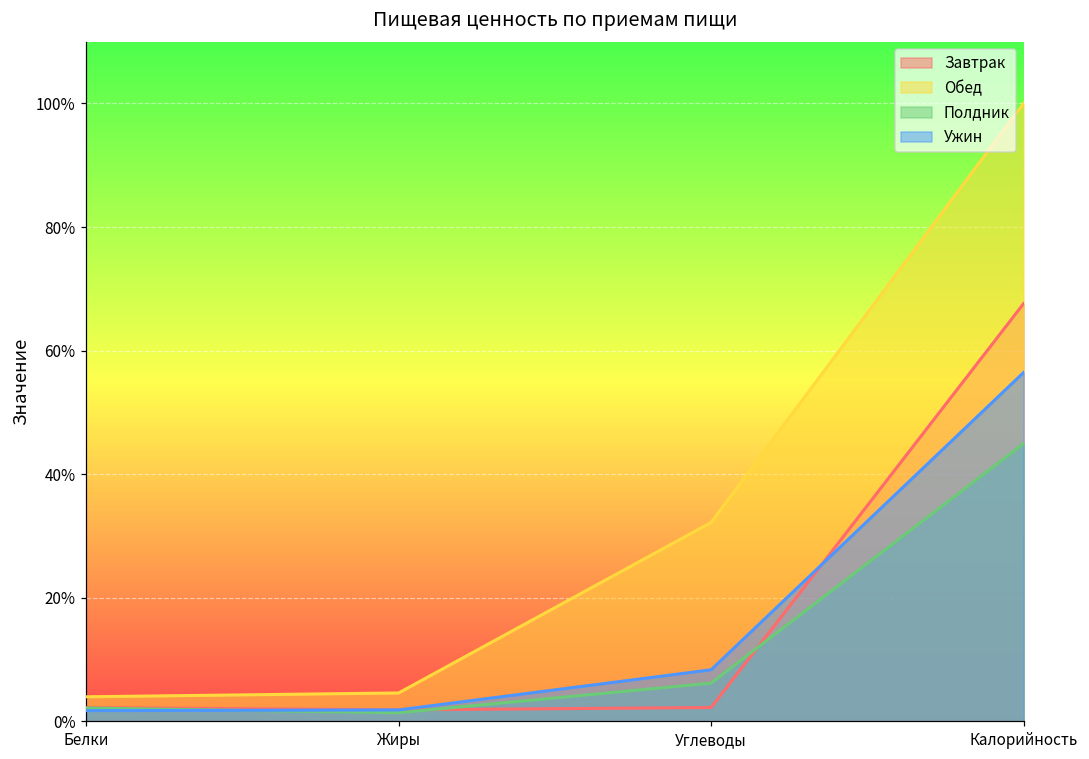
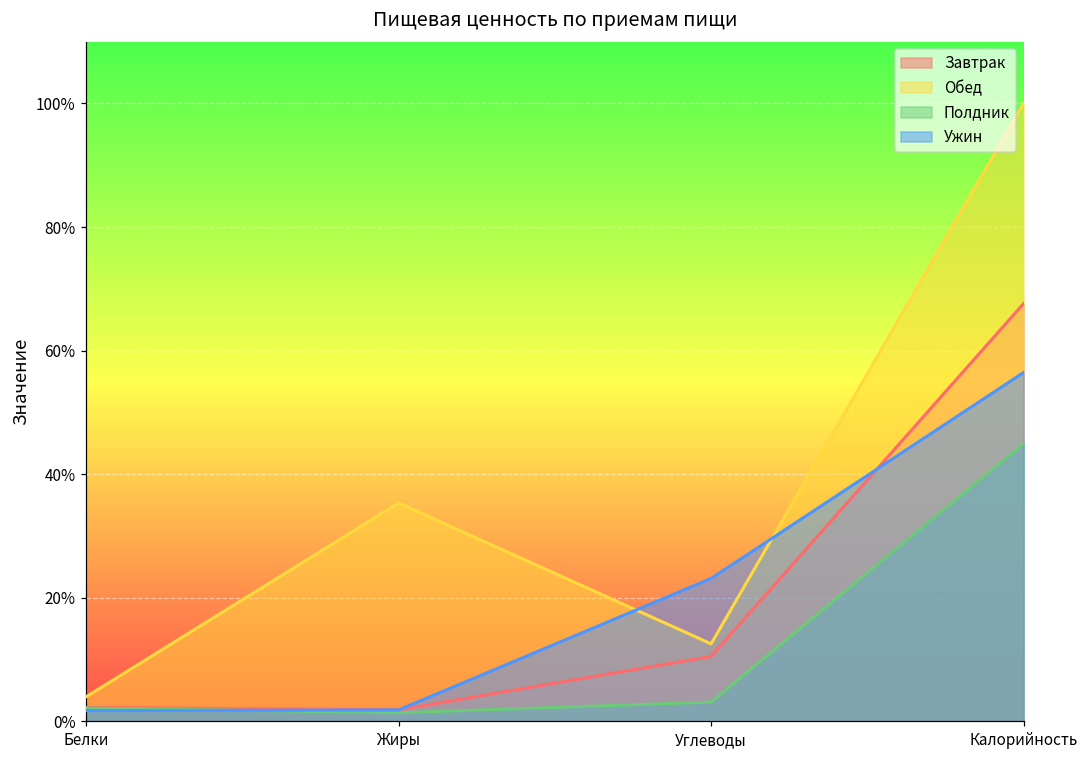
  {
    "Завтрак": {
-     "Углеводы": "2%",
+     "Углеводы": "11%",
      "Калорийность": "68%"
    },
    "Обед": {
      "Белки": "4%",
-     "Жиры": "5%",
-     "Углеводы": "32%",
+     "Жиры": "35%",
+     "Углеводы": "13%",
      "Калорийность": "100%"
    },
    "Полдник": {
      "Жиры": "1%",
-     "Углеводы": "6%",
+     "Углеводы": "3%",
      "Калорийность": "45%"
    },
    "Ужин": {
-     "Углеводы": "8%",
+     "Углеводы": "23%",
      "Калорийность": "56%"
    }
  }
